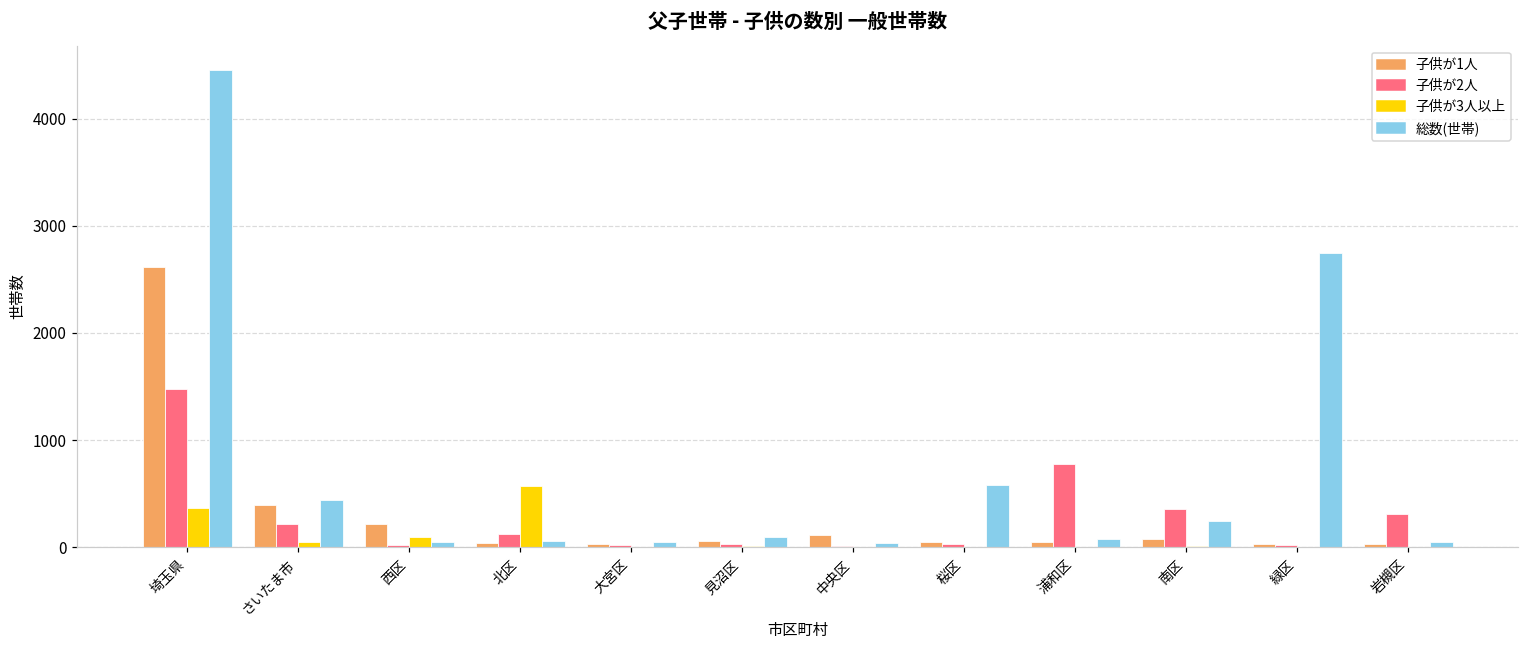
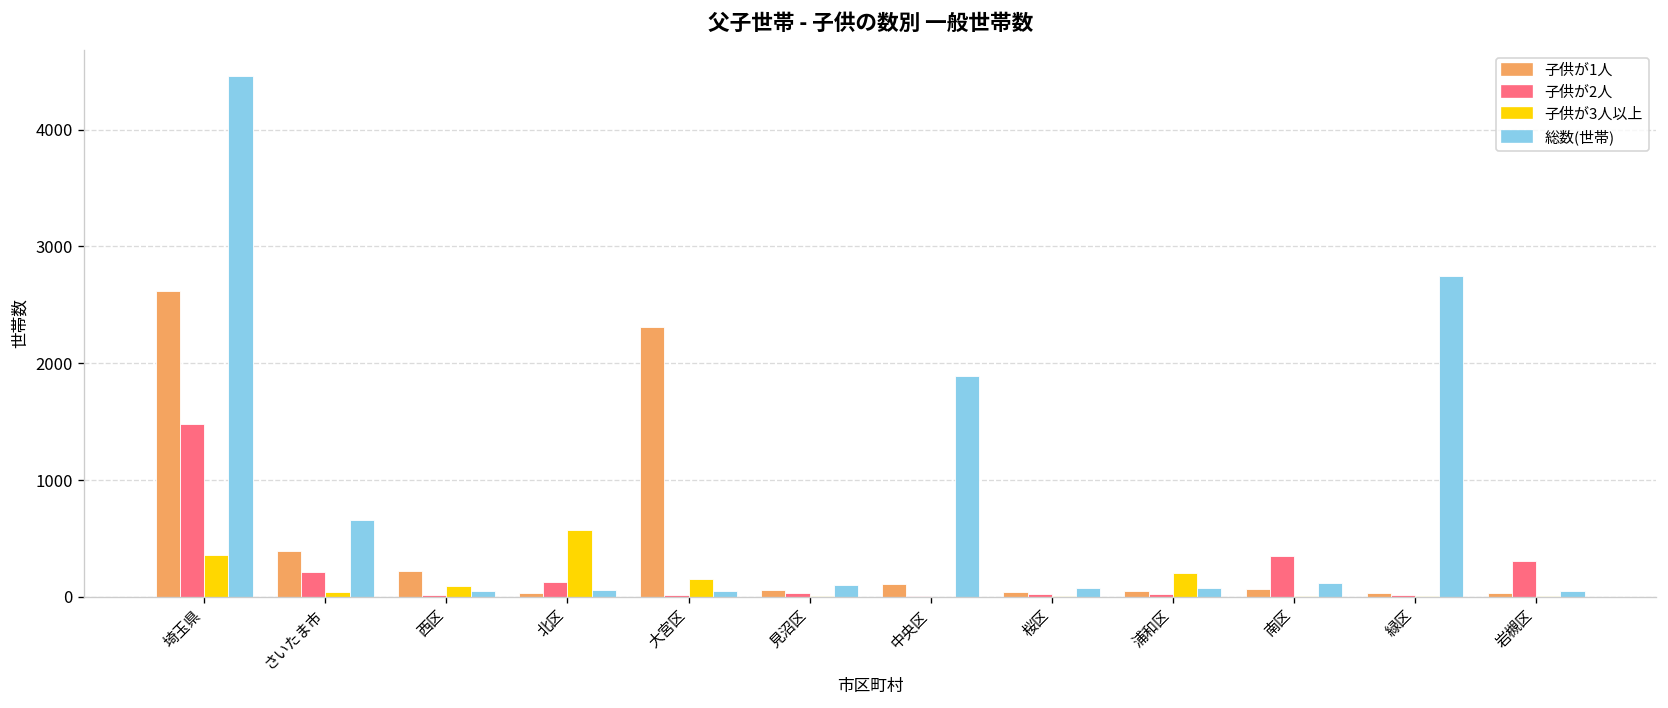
  {
    "子供が1人": {
      "埼玉県": 2600,
      "さいたま市": 400,
      "西区": 200,
      "北区": 0,
-     "大宮区": 0,
+     "大宮区": 2300,
      "見沼区": 100,
      "中央区": 100,
      "桜区": 0,
      "浦和区": 0,
      "南区": 100,
      "緑区": 0,
      "岩槻区": 0
    },
    "子供が2人": {
      "埼玉県": 1500,
      "さいたま市": 200,
      "北区": 100,
      "見沼区": 0,
      "桜区": 0,
-     "浦和区": 800,
+     "浦和区": 0,
      "南区": 400,
      "岩槻区": 300
    },
    "子供が3人以上": {
      "埼玉県": 400,
      "さいたま市": 0,
      "西区": 100,
      "北区": 600,
-     "大宮区": 0,
-     "浦和区": 0
+     "大宮区": 100,
+     "浦和区": 200
    },
    "総数(世帯)": {
      "埼玉県": 4500,
-     "さいたま市": 400,
+     "さいたま市": 700,
      "西区": 0,
      "北区": 100,
      "大宮区": 0,
      "見沼区": 100,
-     "中央区": 0,
-     "桜区": 600,
+     "中央区": 1900,
+     "桜区": 100,
      "浦和区": 100,
-     "南区": 200,
+     "南区": 100,
      "緑区": 2700,
      "岩槻区": 0
    }
  }
